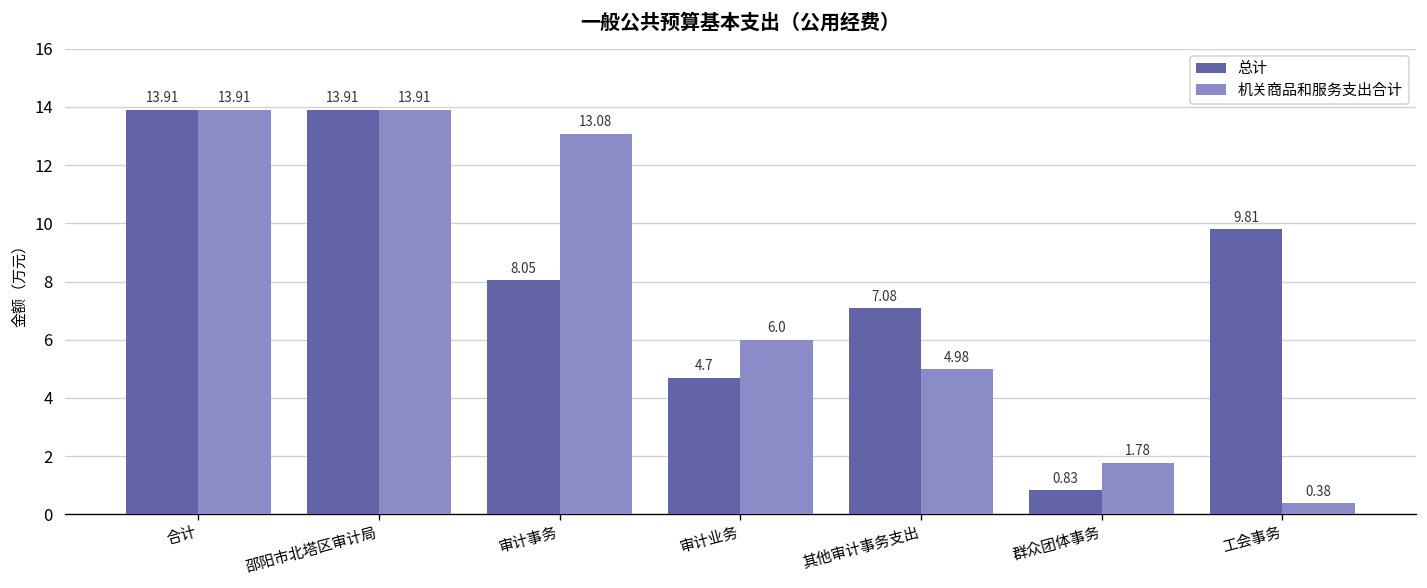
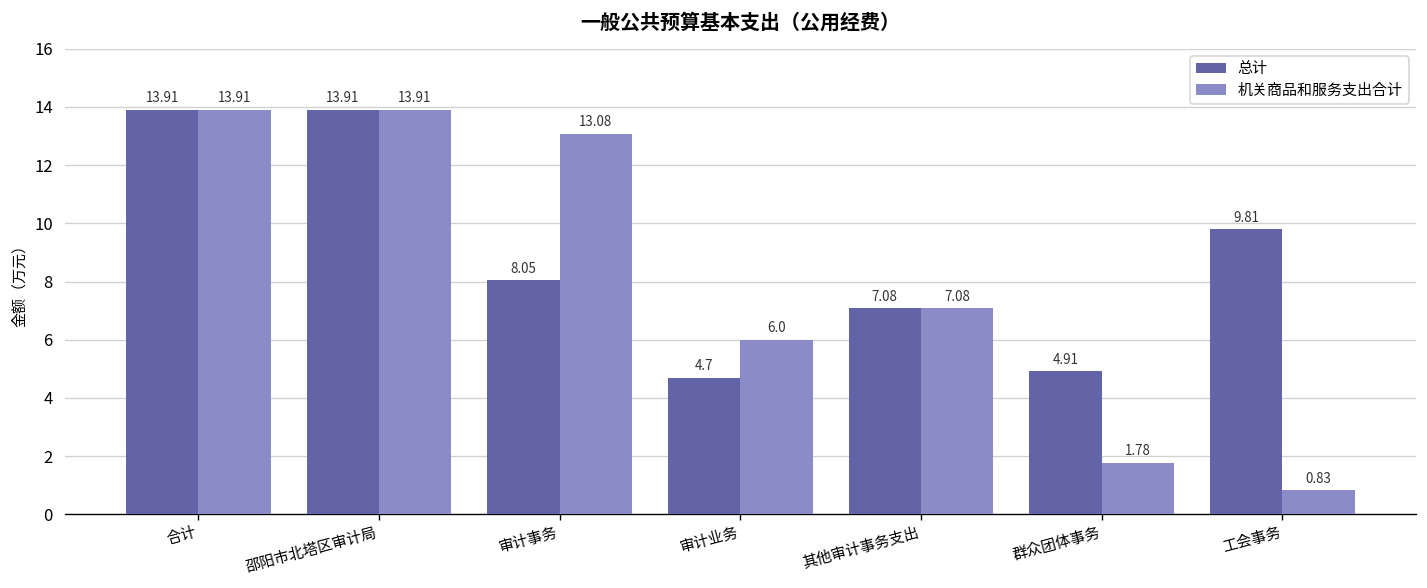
  {
    "总计": {
      "合计": 13.91,
      "邵阳市北塔区审计局": 13.91,
      "审计事务": 8.05,
      "审计业务": 4.7,
      "其他审计事务支出": 7.08,
-     "群众团体事务": 0.83,
+     "群众团体事务": 4.91,
      "工会事务": 9.81
    },
    "机关商品和服务支出合计": {
      "合计": 13.91,
      "邵阳市北塔区审计局": 13.91,
      "审计事务": 13.08,
      "审计业务": 6.0,
-     "其他审计事务支出": 4.98,
+     "其他审计事务支出": 7.08,
      "群众团体事务": 1.78,
-     "工会事务": 0.38
+     "工会事务": 0.83
    }
  }
